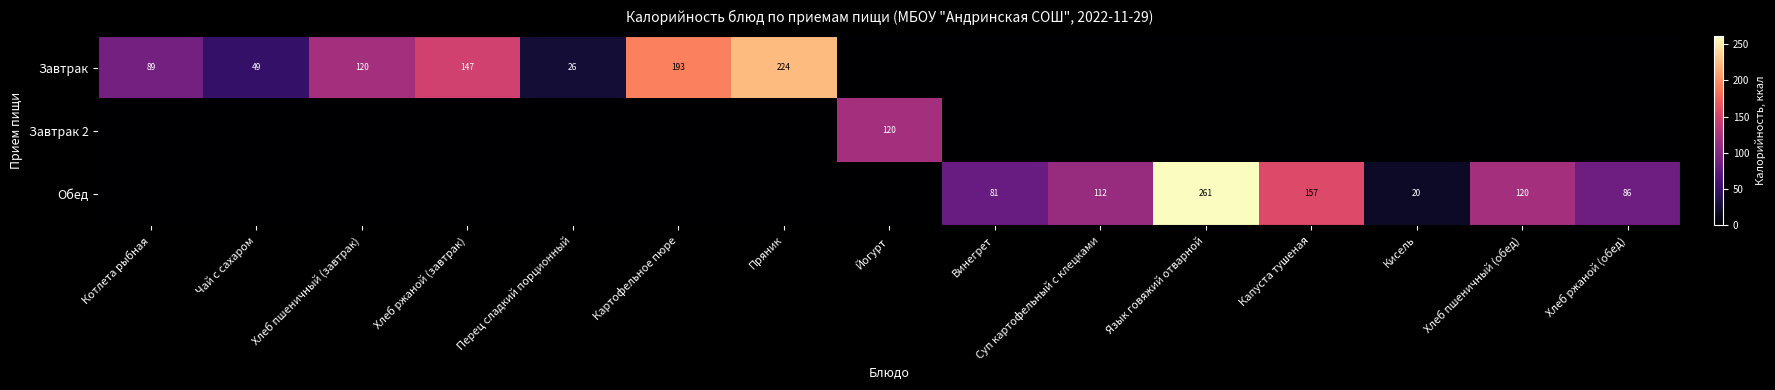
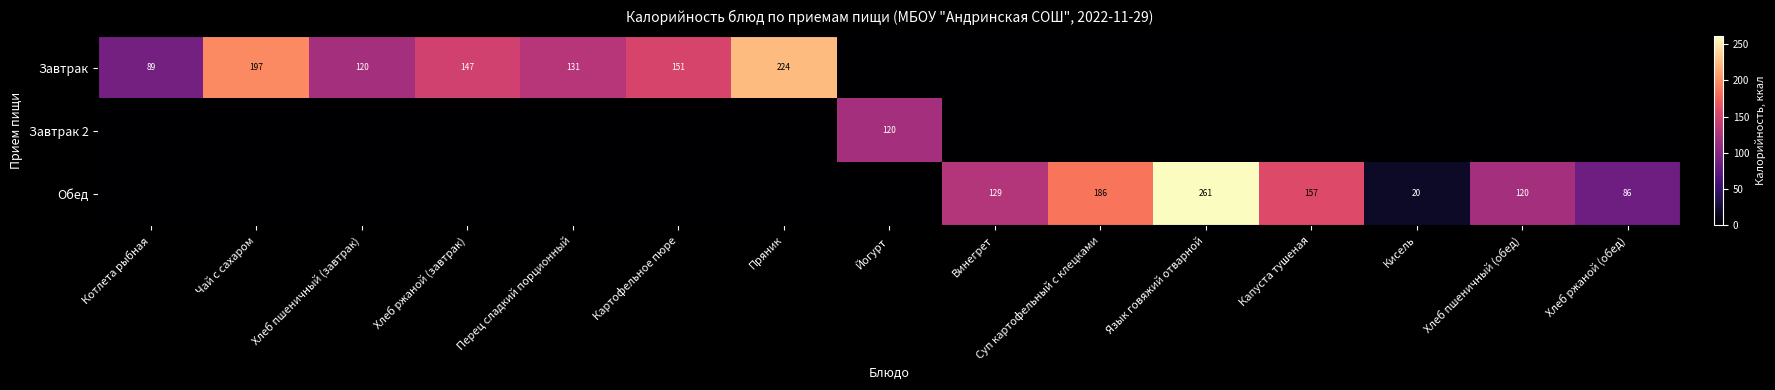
  {
    "Завтрак": {
      "Котлета рыбная": 89,
-     "Чай с сахаром": 49,
+     "Чай с сахаром": 197,
      "Хлеб пшеничный (завтрак)": 120,
      "Хлеб ржаной (завтрак)": 147,
-     "Перец сладкий порционный": 26,
-     "Картофельное пюре": 193,
+     "Перец сладкий порционный": 131,
+     "Картофельное пюре": 151,
      "Пряник": 224
    },
    "Завтрак 2": {
      "Йогурт": 120
    },
    "Обед": {
-     "Винегрет": 81,
-     "Суп картофельный с клецками": 112,
+     "Винегрет": 129,
+     "Суп картофельный с клецками": 186,
      "Язык говяжий отварной": 261,
      "Капуста тушеная": 157,
      "Кисель": 20,
      "Хлеб пшеничный (обед)": 120,
      "Хлеб ржаной (обед)": 86
    }
  }
